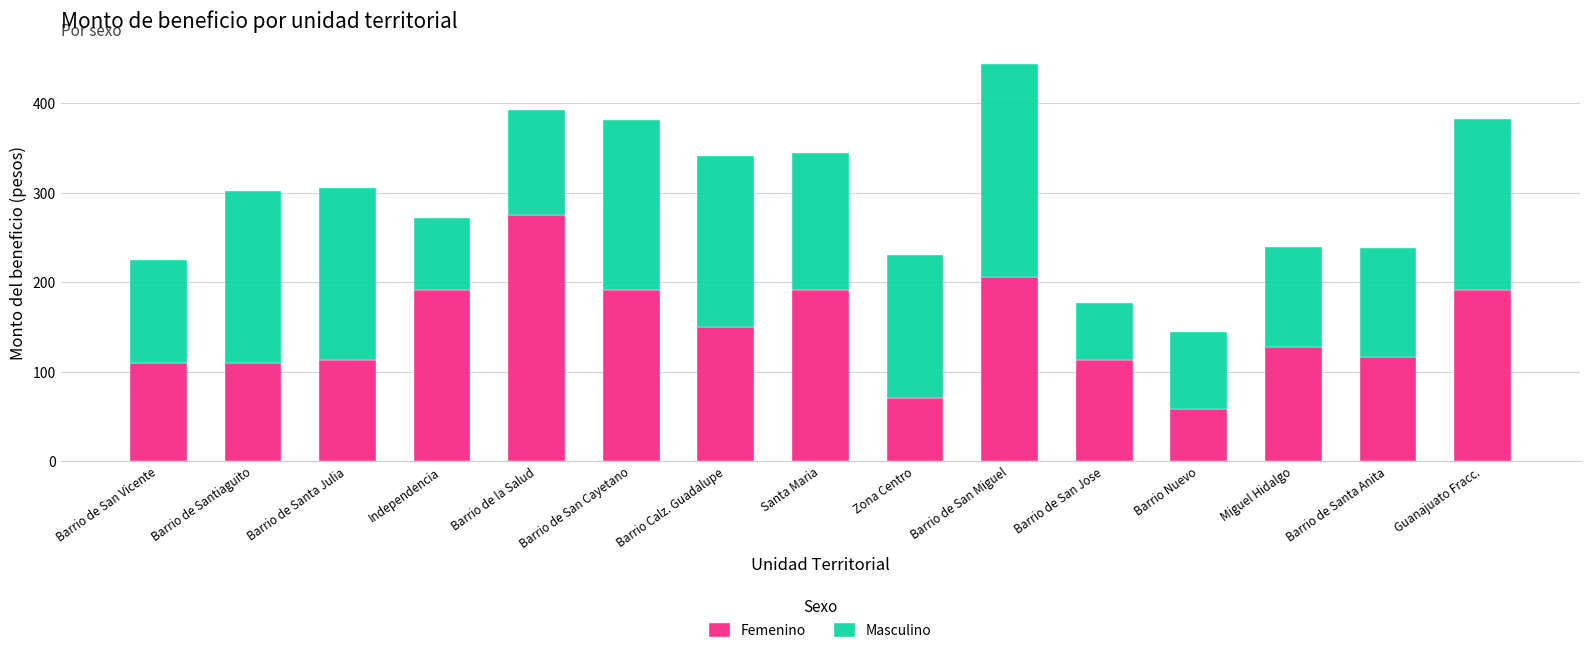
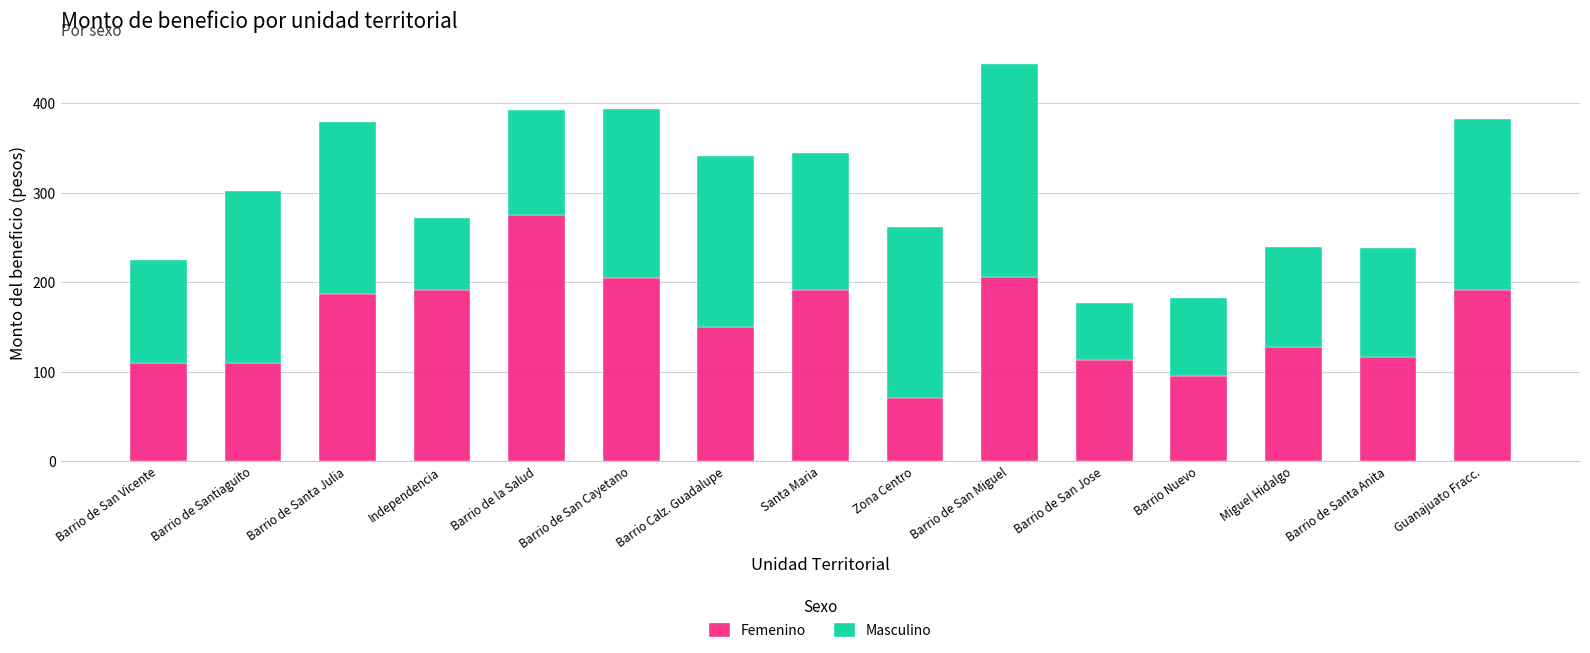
  {
    "Femenino": {
      "Barrio de San Vicente": 110,
      "Barrio de Santiaguito": 110,
-     "Barrio de Santa Julia": 110,
+     "Barrio de Santa Julia": 190,
      "Independencia": 190,
      "Barrio de la Salud": 280,
-     "Barrio de San Cayetano": 190,
+     "Barrio de San Cayetano": 200,
      "Barrio Calz. Guadalupe": 150,
      "Santa Maria": 190,
      "Zona Centro": 70,
      "Barrio de San Miguel": 210,
      "Barrio de San Jose": 110,
-     "Barrio Nuevo": 60,
+     "Barrio Nuevo": 100,
      "Miguel Hidalgo": 130,
      "Barrio de Santa Anita": 120,
      "Guanajuato Fracc.": 190
    },
    "Masculino": {
      "Barrio de San Vicente": 110,
      "Barrio de Santiaguito": 190,
      "Barrio de Santa Julia": 190,
      "Independencia": 80,
      "Barrio de la Salud": 120,
      "Barrio de San Cayetano": 190,
      "Barrio Calz. Guadalupe": 190,
      "Santa Maria": 150,
-     "Zona Centro": 160,
+     "Zona Centro": 190,
      "Barrio de San Miguel": 240,
      "Barrio de San Jose": 60,
      "Barrio Nuevo": 90,
      "Miguel Hidalgo": 110,
      "Barrio de Santa Anita": 120,
      "Guanajuato Fracc.": 190
    }
  }
